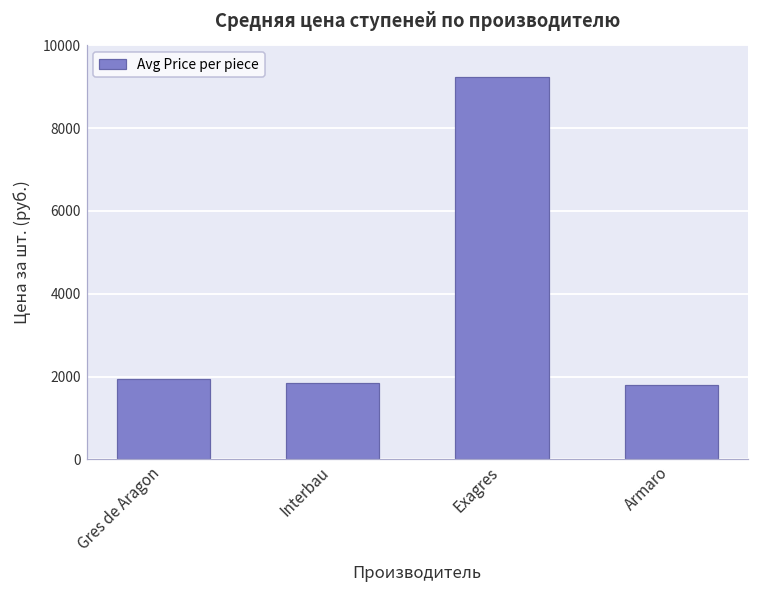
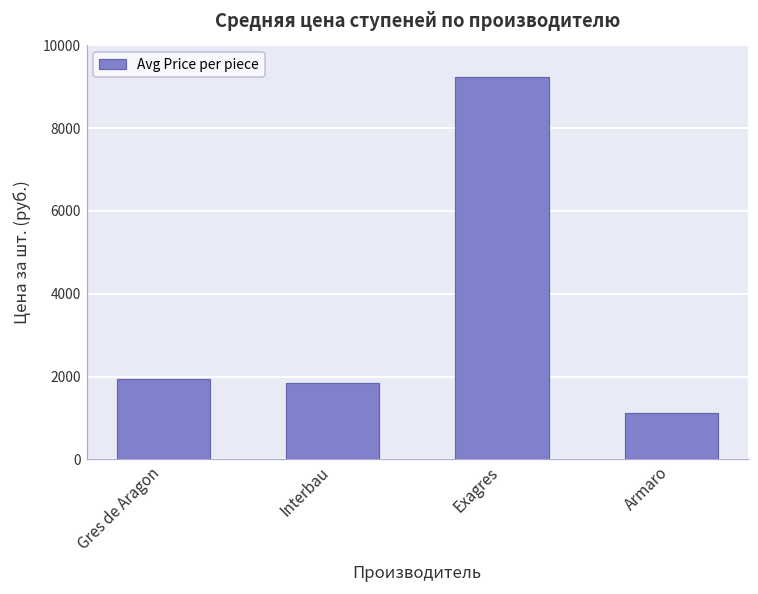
  {
    "Gres de Aragon": 2000,
    "Interbau": 1800,
    "Exagres": 9200,
-   "Armaro": 1800
+   "Armaro": 1100
  }
